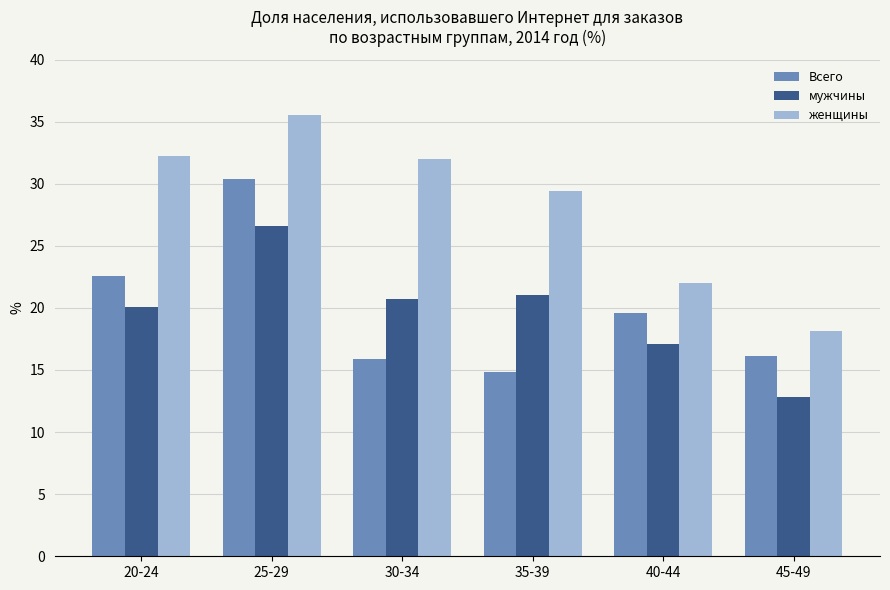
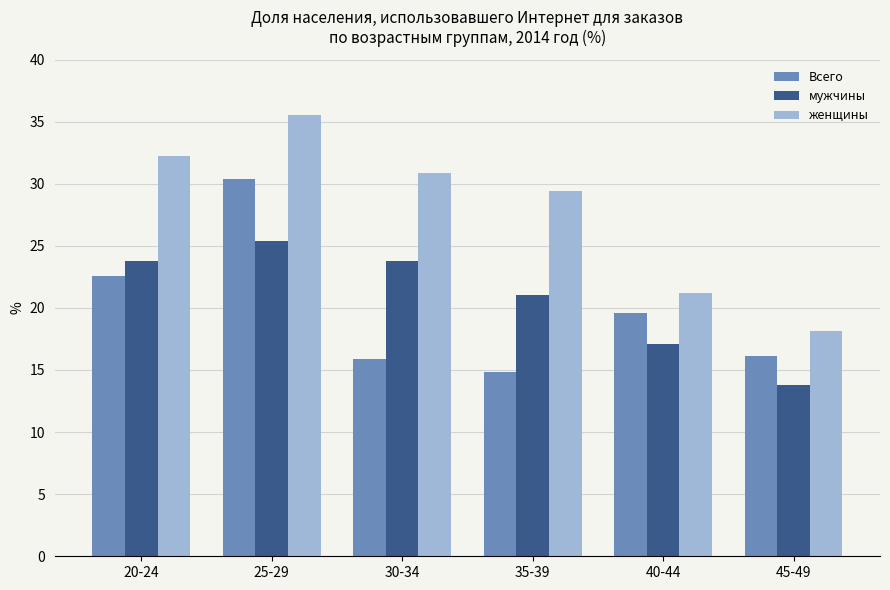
  {
    "Всего": {
      "20-24": 22.6,
      "25-29": 30.4,
      "30-34": 15.9,
      "35-39": 14.8,
      "40-44": 19.6,
      "45-49": 16.1
    },
    "мужчины": {
-     "20-24": 20.1,
-     "25-29": 26.6,
-     "30-34": 20.7,
+     "20-24": 23.8,
+     "25-29": 25.4,
+     "30-34": 23.8,
      "35-39": 21.0,
      "40-44": 17.1,
-     "45-49": 12.8
+     "45-49": 13.8
    },
    "женщины": {
      "20-24": 32.2,
      "25-29": 35.5,
-     "30-34": 32.0,
+     "30-34": 30.9,
      "35-39": 29.4,
-     "40-44": 22.0,
+     "40-44": 21.2,
      "45-49": 18.1
    }
  }
